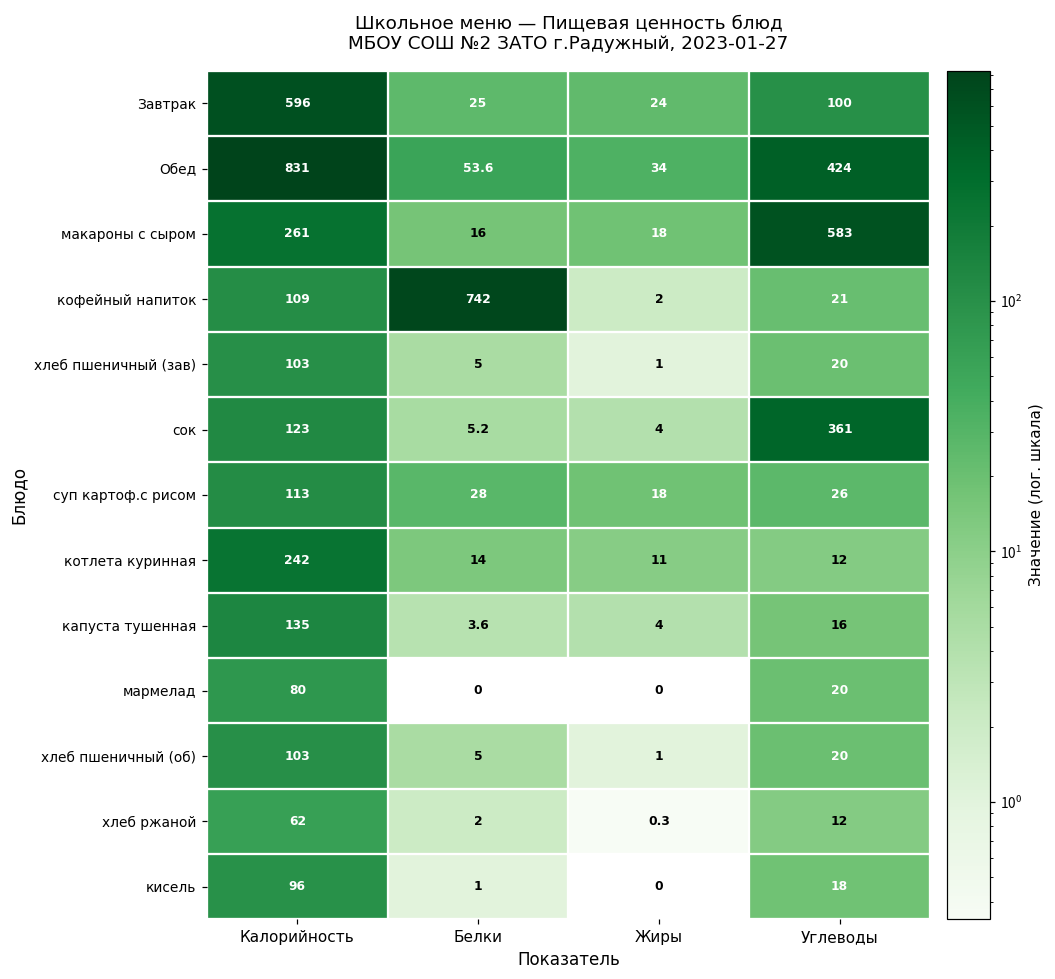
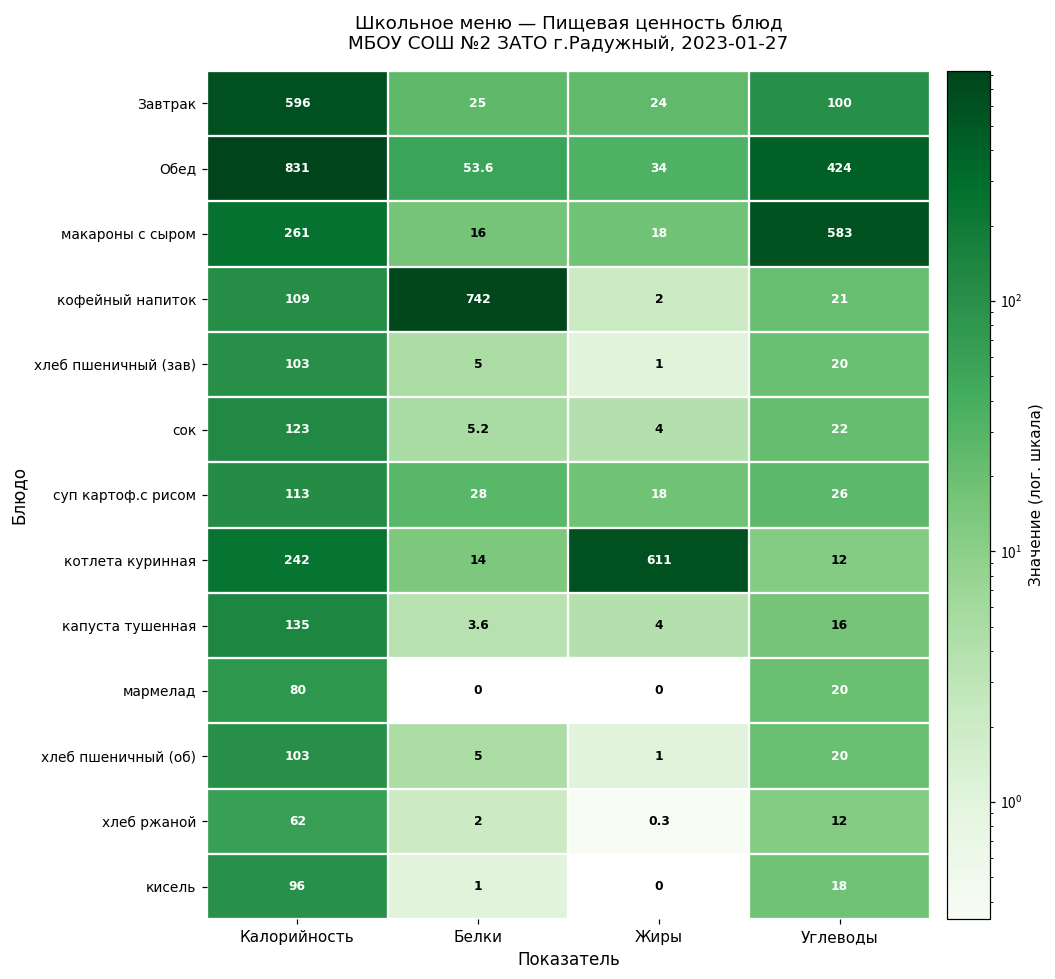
  {
    "Завтрак": {
      "Калорийность": 596,
      "Белки": 25,
      "Жиры": 24,
      "Углеводы": 100
    },
    "Обед": {
      "Калорийность": 831,
      "Белки": 53.6,
      "Жиры": 34,
      "Углеводы": 424
    },
    "макароны с сыром": {
      "Калорийность": 261,
      "Белки": 16,
      "Жиры": 18,
      "Углеводы": 583
    },
    "кофейный напиток": {
      "Калорийность": 109,
      "Белки": 742,
      "Жиры": 2,
      "Углеводы": 21
    },
    "хлеб пшеничный (зав)": {
      "Калорийность": 103,
      "Белки": 5,
      "Жиры": 1,
      "Углеводы": 20
    },
    "сок": {
      "Калорийность": 123,
      "Белки": 5.2,
      "Жиры": 4,
-     "Углеводы": 361
+     "Углеводы": 22
    },
    "суп картоф.с рисом": {
      "Калорийность": 113,
      "Белки": 28,
      "Жиры": 18,
      "Углеводы": 26
    },
    "котлета куринная": {
      "Калорийность": 242,
      "Белки": 14,
-     "Жиры": 11,
+     "Жиры": 611,
      "Углеводы": 12
    },
    "капуста тушенная": {
      "Калорийность": 135,
      "Белки": 3.6,
      "Жиры": 4,
      "Углеводы": 16
    },
    "мармелад": {
      "Калорийность": 80,
      "Белки": 0,
      "Жиры": 0,
      "Углеводы": 20
    },
    "хлеб пшеничный (об)": {
      "Калорийность": 103,
      "Белки": 5,
      "Жиры": 1,
      "Углеводы": 20
    },
    "хлеб ржаной": {
      "Калорийность": 62,
      "Белки": 2,
      "Жиры": 0.3,
      "Углеводы": 12
    },
    "кисель": {
      "Калорийность": 96,
      "Белки": 1,
      "Жиры": 0,
      "Углеводы": 18
    }
  }
